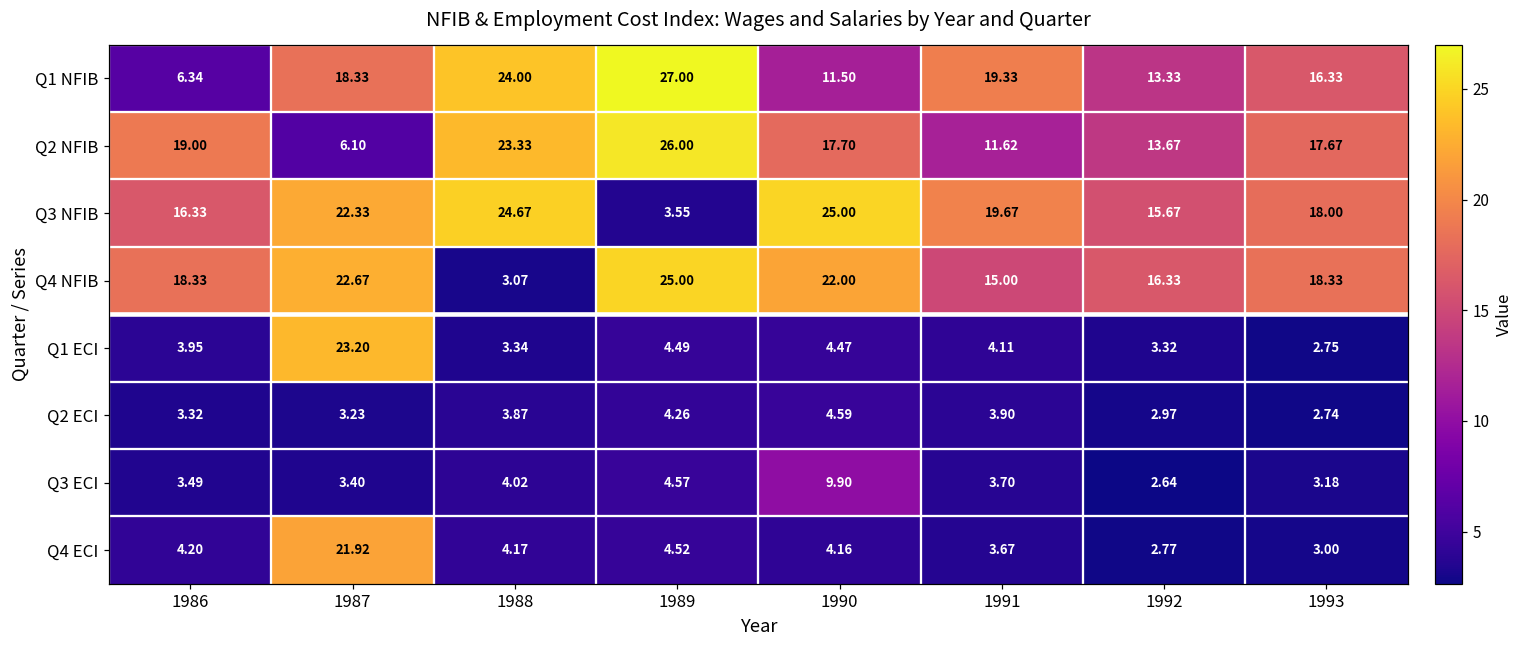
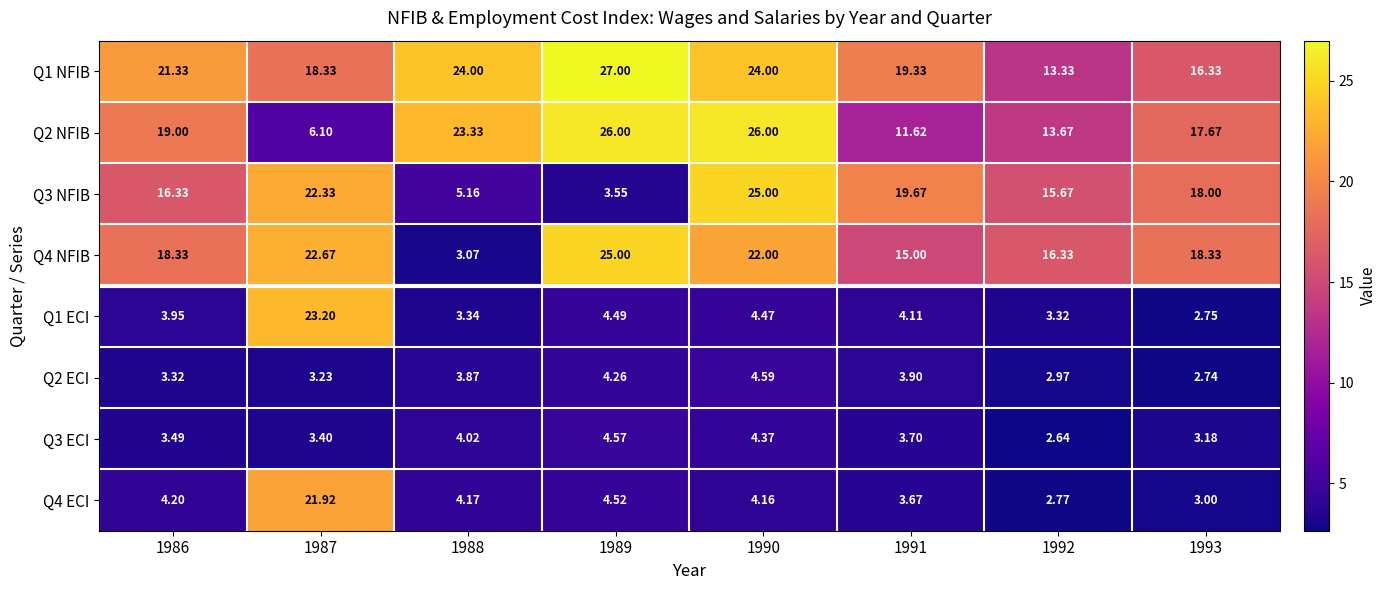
  {
    "Q1 NFIB": {
-     "1986": 6.34,
+     "1986": 21.33,
      "1987": 18.33,
      "1988": 24.00,
      "1989": 27.00,
-     "1990": 11.50,
+     "1990": 24.00,
      "1991": 19.33,
      "1992": 13.33,
      "1993": 16.33
    },
    "Q2 NFIB": {
      "1986": 19.00,
      "1987": 6.10,
      "1988": 23.33,
      "1989": 26.00,
-     "1990": 17.70,
+     "1990": 26.00,
      "1991": 11.62,
      "1992": 13.67,
      "1993": 17.67
    },
    "Q3 NFIB": {
      "1986": 16.33,
      "1987": 22.33,
-     "1988": 24.67,
+     "1988": 5.16,
      "1989": 3.55,
      "1990": 25.00,
      "1991": 19.67,
      "1992": 15.67,
      "1993": 18.00
    },
    "Q4 NFIB": {
      "1986": 18.33,
      "1987": 22.67,
      "1988": 3.07,
      "1989": 25.00,
      "1990": 22.00,
      "1991": 15.00,
      "1992": 16.33,
      "1993": 18.33
    },
    "Q1 ECI": {
      "1986": 3.95,
      "1987": 23.20,
      "1988": 3.34,
      "1989": 4.49,
      "1990": 4.47,
      "1991": 4.11,
      "1992": 3.32,
      "1993": 2.75
    },
    "Q2 ECI": {
      "1986": 3.32,
      "1987": 3.23,
      "1988": 3.87,
      "1989": 4.26,
      "1990": 4.59,
      "1991": 3.90,
      "1992": 2.97,
      "1993": 2.74
    },
    "Q3 ECI": {
      "1986": 3.49,
      "1987": 3.40,
      "1988": 4.02,
      "1989": 4.57,
-     "1990": 9.90,
+     "1990": 4.37,
      "1991": 3.70,
      "1992": 2.64,
      "1993": 3.18
    },
    "Q4 ECI": {
      "1986": 4.20,
      "1987": 21.92,
      "1988": 4.17,
      "1989": 4.52,
      "1990": 4.16,
      "1991": 3.67,
      "1992": 2.77,
      "1993": 3.00
    }
  }
